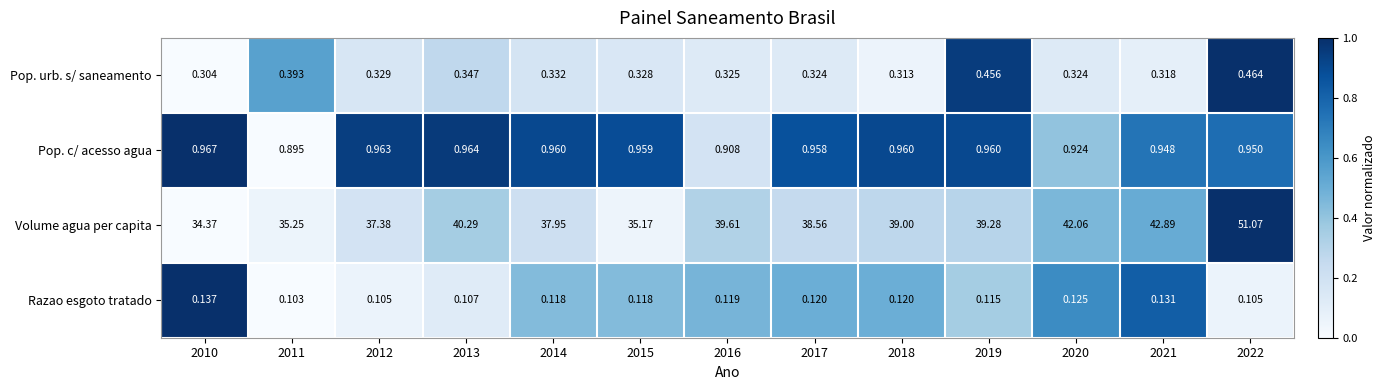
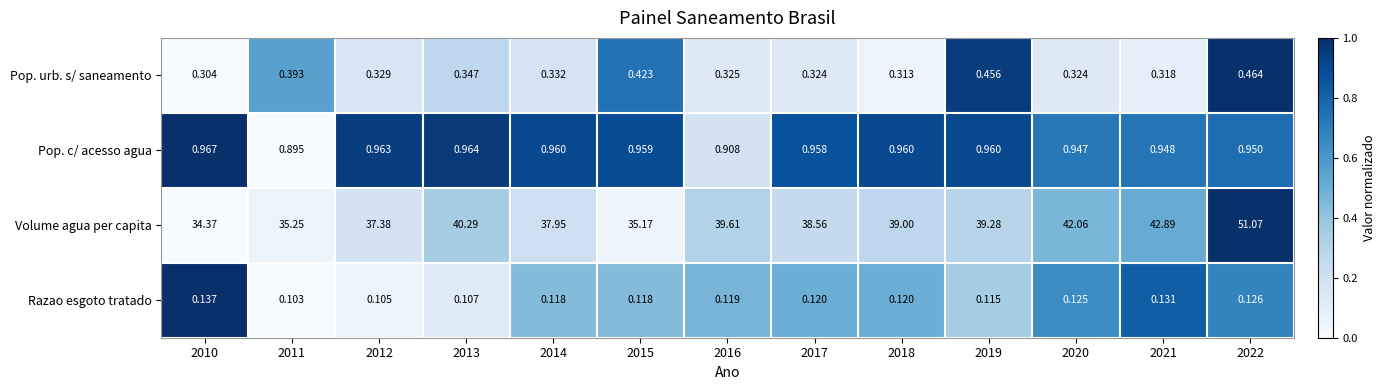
  {
    "Pop. urb. s/ saneamento": {
      "2010": 0.304,
      "2011": 0.393,
      "2012": 0.329,
      "2013": 0.347,
      "2014": 0.332,
-     "2015": 0.328,
+     "2015": 0.423,
      "2016": 0.325,
      "2017": 0.324,
      "2018": 0.313,
      "2019": 0.456,
      "2020": 0.324,
      "2021": 0.318,
      "2022": 0.464
    },
    "Pop. c/ acesso agua": {
      "2010": 0.967,
      "2011": 0.895,
      "2012": 0.963,
      "2013": 0.964,
      "2014": 0.960,
      "2015": 0.959,
      "2016": 0.908,
      "2017": 0.958,
      "2018": 0.960,
      "2019": 0.960,
-     "2020": 0.924,
+     "2020": 0.947,
      "2021": 0.948,
      "2022": 0.950
    },
    "Volume agua per capita": {
      "2010": 34.37,
      "2011": 35.25,
      "2012": 37.38,
      "2013": 40.29,
      "2014": 37.95,
      "2015": 35.17,
      "2016": 39.61,
      "2017": 38.56,
      "2018": 39.00,
      "2019": 39.28,
      "2020": 42.06,
      "2021": 42.89,
      "2022": 51.07
    },
    "Razao esgoto tratado": {
      "2010": 0.137,
      "2011": 0.103,
      "2012": 0.105,
      "2013": 0.107,
      "2014": 0.118,
      "2015": 0.118,
      "2016": 0.119,
      "2017": 0.120,
      "2018": 0.120,
      "2019": 0.115,
      "2020": 0.125,
      "2021": 0.131,
-     "2022": 0.105
+     "2022": 0.126
    }
  }
